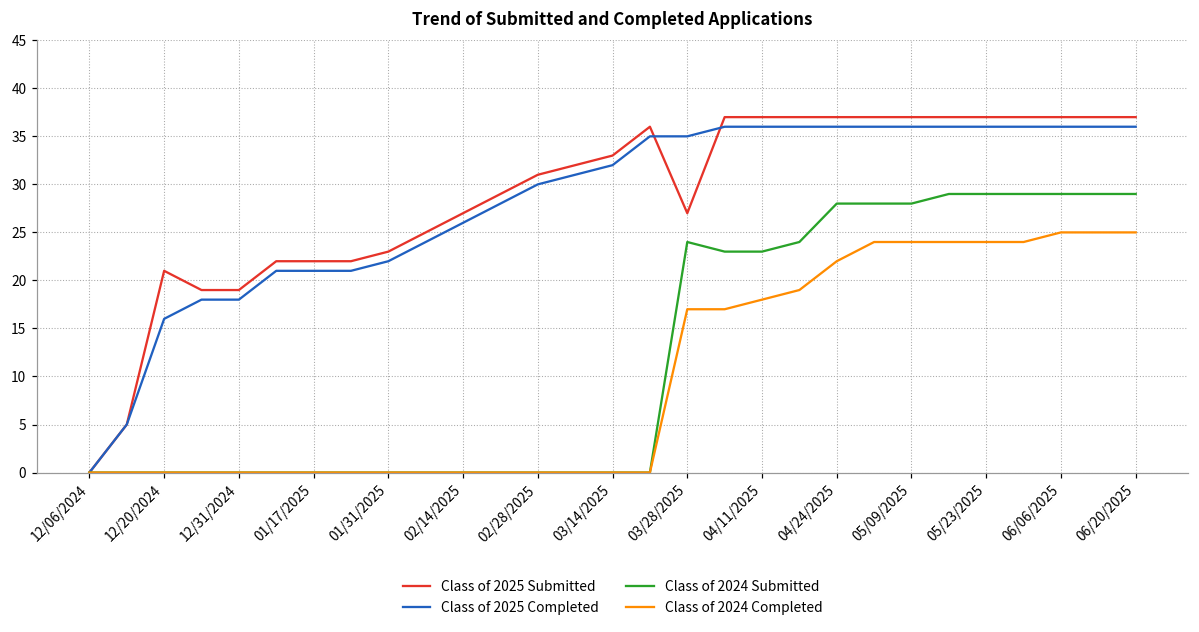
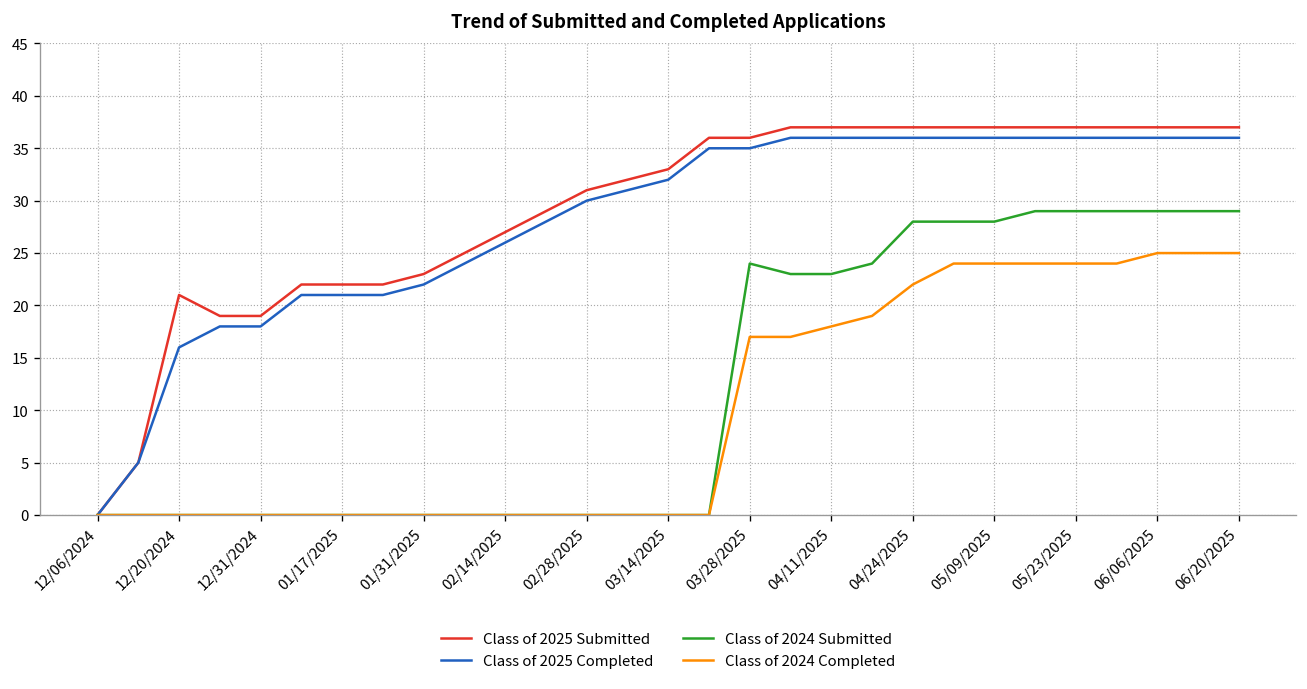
  {
    "Class of 2025 Submitted": {
      "12/20/2024": 21,
      "12/31/2024": 19,
      "01/17/2025": 22,
      "01/31/2025": 23,
      "02/14/2025": 27,
      "02/28/2025": 31,
      "03/14/2025": 33,
-     "03/28/2025": 27,
+     "03/28/2025": 36,
      "04/11/2025": 37,
      "04/24/2025": 37,
      "05/09/2025": 37,
      "05/23/2025": 37,
      "06/06/2025": 37,
      "06/20/2025": 37
    },
    "Class of 2025 Completed": {
      "12/20/2024": 16,
      "12/31/2024": 18,
      "01/17/2025": 21,
      "01/31/2025": 22,
      "02/14/2025": 26,
      "02/28/2025": 30,
      "03/14/2025": 32,
      "03/28/2025": 35,
      "04/11/2025": 36,
      "04/24/2025": 36,
      "05/09/2025": 36,
      "05/23/2025": 36,
      "06/06/2025": 36,
      "06/20/2025": 36
    },
    "Class of 2024 Submitted": {
      "03/28/2025": 24,
      "04/11/2025": 23,
      "04/24/2025": 28,
      "05/09/2025": 28,
      "05/23/2025": 29,
      "06/06/2025": 29,
      "06/20/2025": 29
    },
    "Class of 2024 Completed": {
      "03/28/2025": 17,
      "04/11/2025": 18,
      "04/24/2025": 22,
      "05/09/2025": 24,
      "05/23/2025": 24,
      "06/06/2025": 25,
      "06/20/2025": 25
    }
  }
